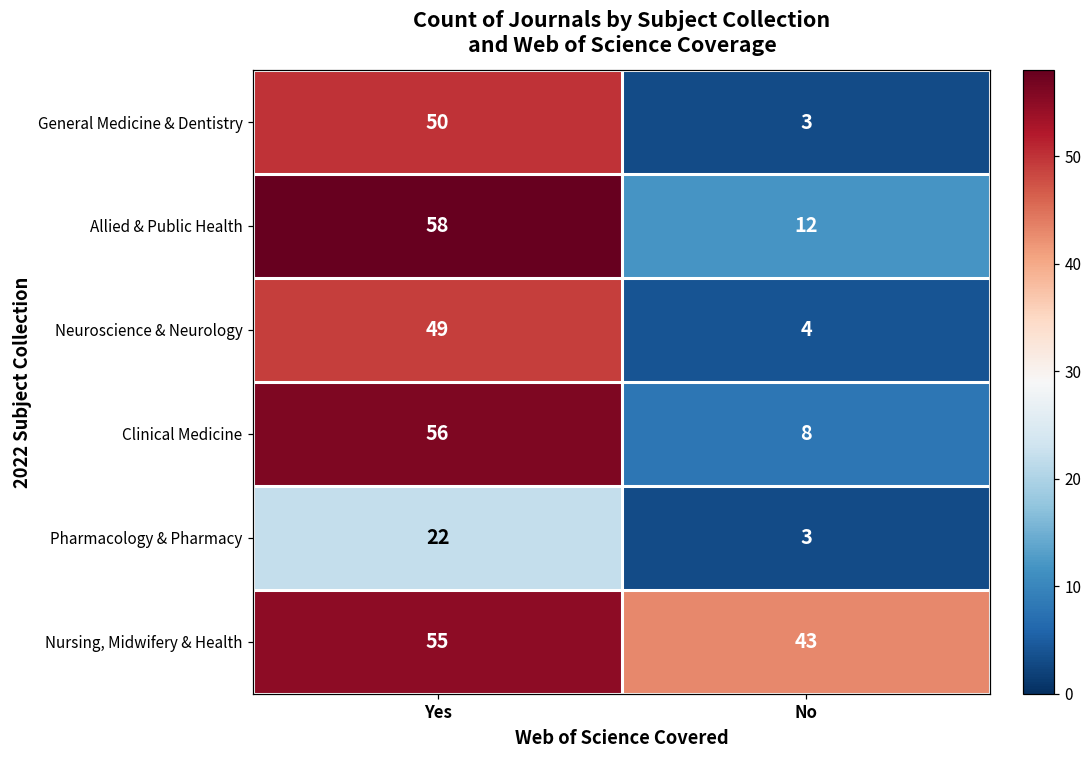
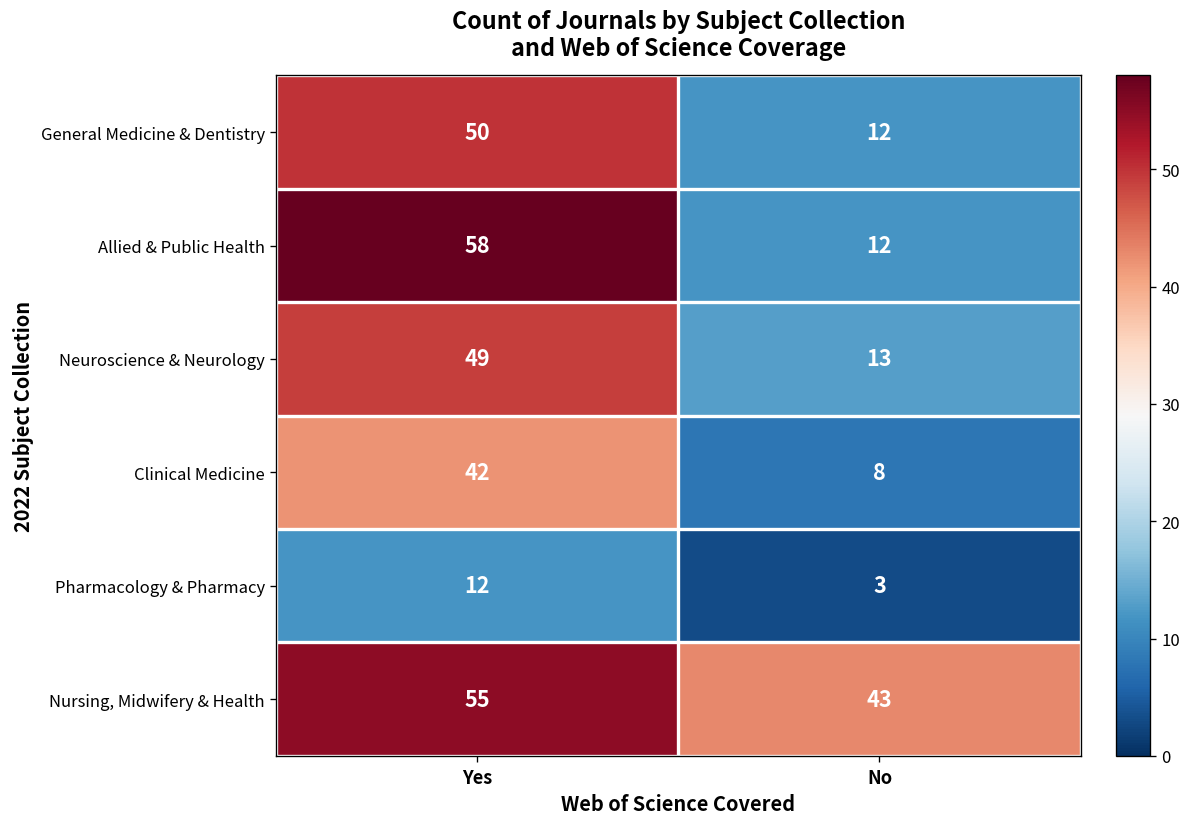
  {
    "General Medicine & Dentistry": {
      "Yes": 50,
-     "No": 3
+     "No": 12
    },
    "Allied & Public Health": {
      "Yes": 58,
      "No": 12
    },
    "Neuroscience & Neurology": {
      "Yes": 49,
-     "No": 4
+     "No": 13
    },
    "Clinical Medicine": {
-     "Yes": 56,
+     "Yes": 42,
      "No": 8
    },
    "Pharmacology & Pharmacy": {
-     "Yes": 22,
+     "Yes": 12,
      "No": 3
    },
    "Nursing, Midwifery & Health": {
      "Yes": 55,
      "No": 43
    }
  }
